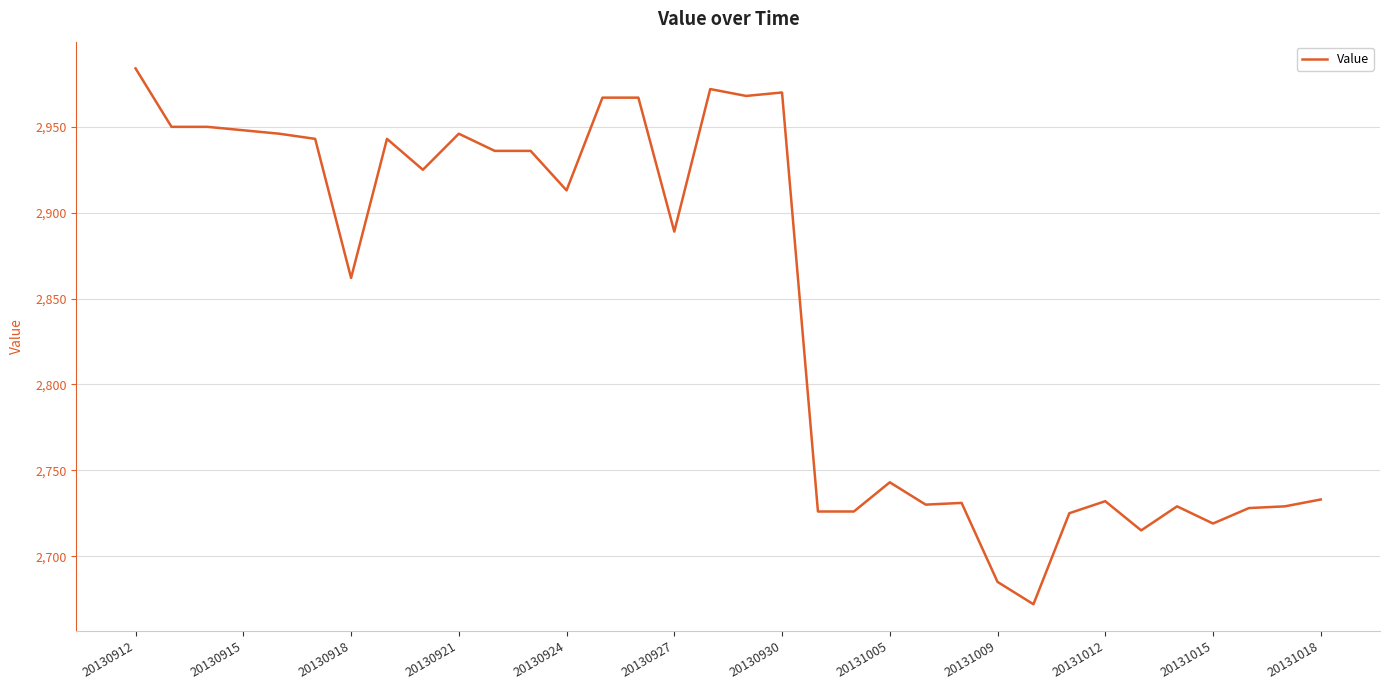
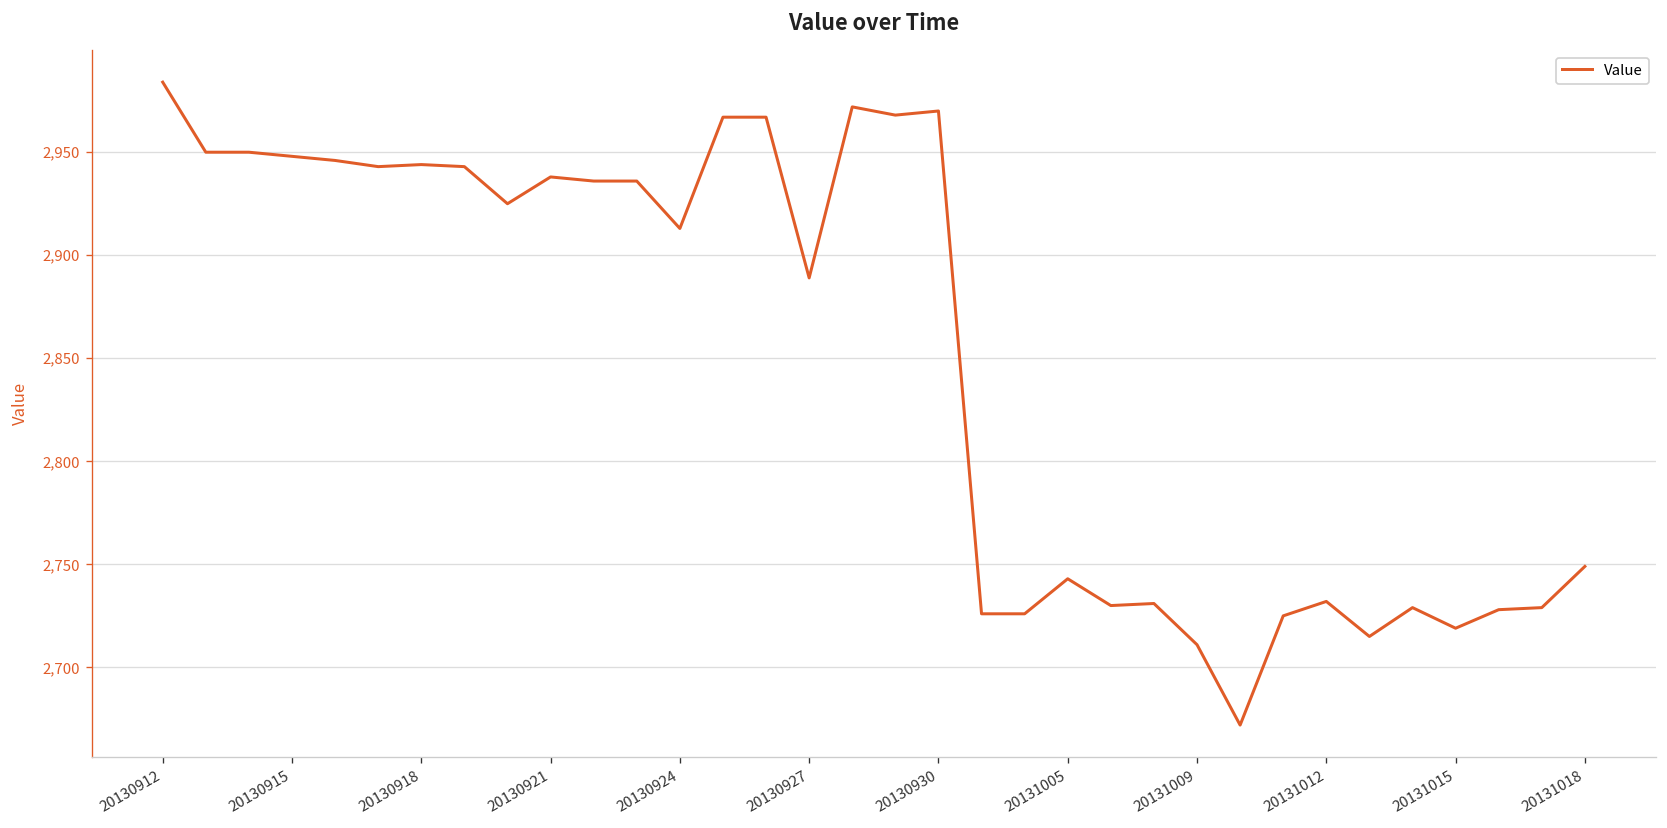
  {
    "20130912": "2,984",
    "20130915": "2,948",
-   "20130918": "2,862",
-   "20130921": "2,946",
+   "20130918": "2,944",
+   "20130921": "2,938",
    "20130924": "2,913",
    "20130927": "2,889",
    "20130930": "2,970",
    "20131005": "2,743",
-   "20131009": "2,685",
+   "20131009": "2,711",
    "20131012": "2,732",
    "20131015": "2,719",
-   "20131018": "2,733"
+   "20131018": "2,749"
  }
